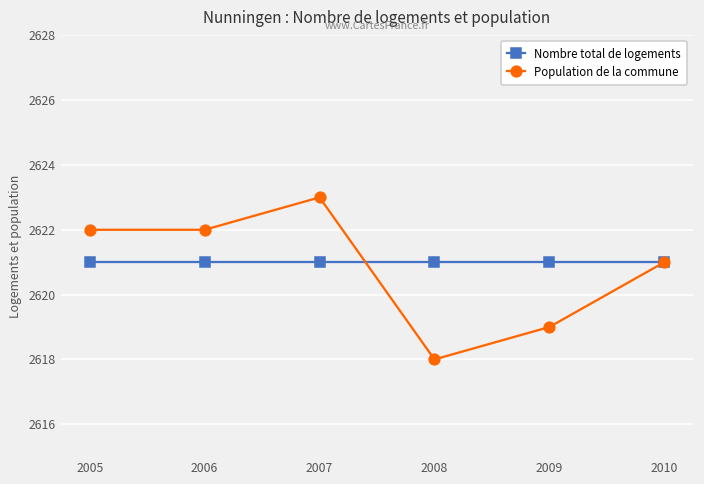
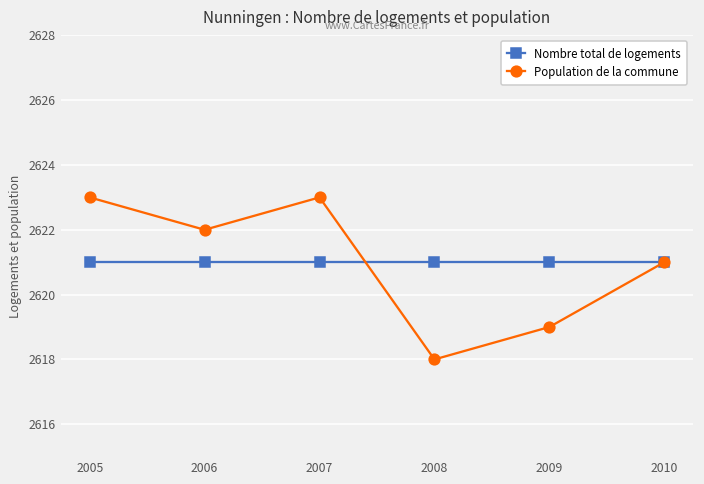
  {
    "Nombre total de logements": {
      "2005": 2621,
      "2006": 2621,
      "2007": 2621,
      "2008": 2621,
      "2009": 2621
    },
    "Population de la commune": {
-     "2005": 2622,
+     "2005": 2623,
      "2006": 2622,
      "2007": 2623,
      "2008": 2618,
      "2009": 2619
    }
  }
